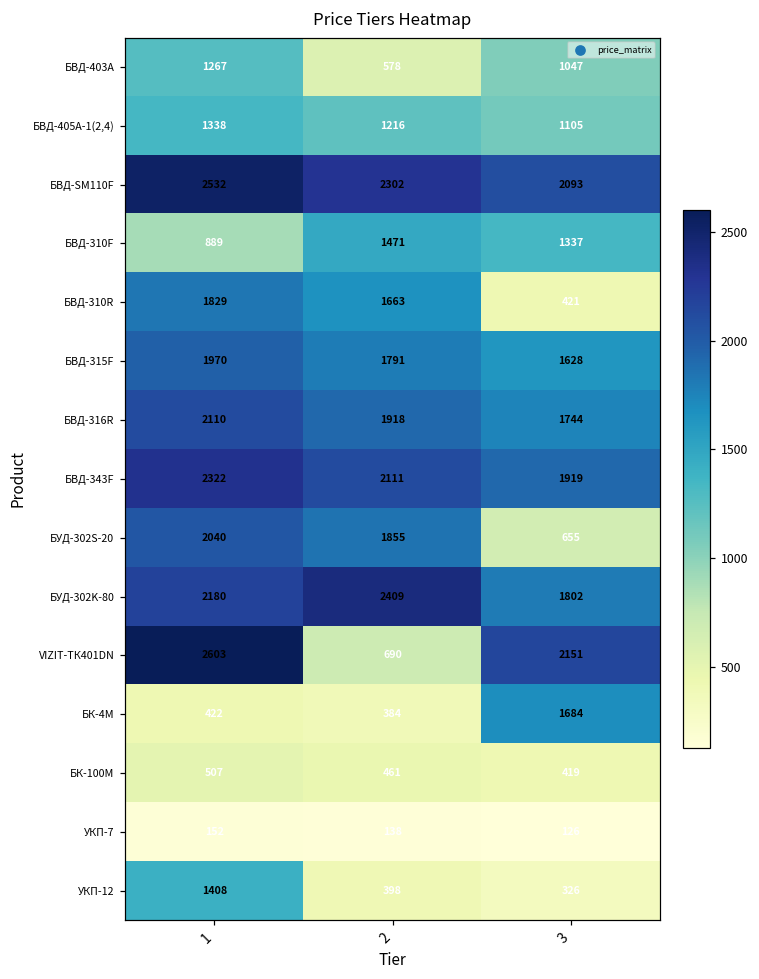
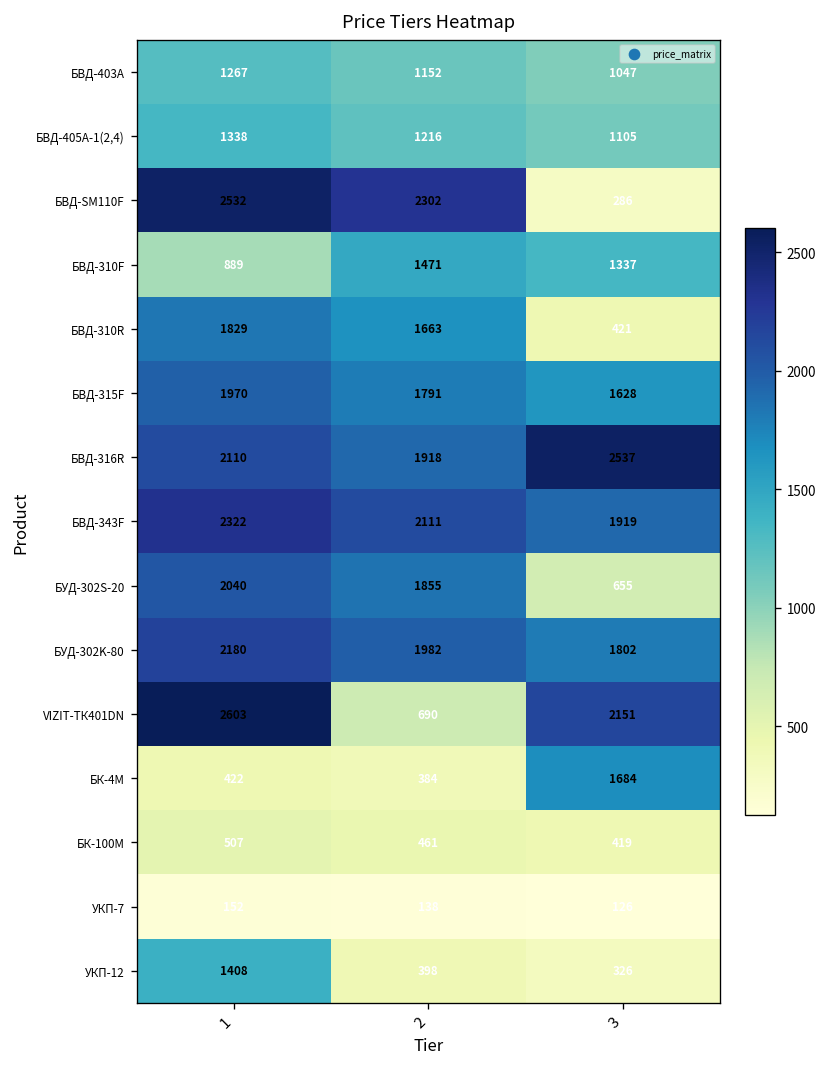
  {
    "БВД-403А": {
      "1": 1267,
-     "2": 578,
+     "2": 1152,
      "3": 1047
    },
    "БВД-405А-1(2,4)": {
      "1": 1338,
      "2": 1216,
      "3": 1105
    },
    "БВД-SM110F": {
      "1": 2532,
      "2": 2302,
-     "3": 2093
+     "3": 286
    },
    "БВД-310F": {
      "1": 889,
      "2": 1471,
      "3": 1337
    },
    "БВД-310R": {
      "1": 1829,
      "2": 1663,
      "3": 421
    },
    "БВД-315F": {
      "1": 1970,
      "2": 1791,
      "3": 1628
    },
    "БВД-316R": {
      "1": 2110,
      "2": 1918,
-     "3": 1744
+     "3": 2537
    },
    "БВД-343F": {
      "1": 2322,
      "2": 2111,
      "3": 1919
    },
    "БУД-302S-20": {
      "1": 2040,
      "2": 1855,
      "3": 655
    },
    "БУД-302K-80": {
      "1": 2180,
-     "2": 2409,
+     "2": 1982,
      "3": 1802
    },
    "VIZIT-TК401DN": {
      "1": 2603,
      "2": 690,
      "3": 2151
    },
    "БК-4M": {
      "1": 422,
      "2": 384,
      "3": 1684
    },
    "БК-100M": {
      "1": 507,
      "2": 461,
      "3": 419
    },
    "УКП-12": {
      "1": 1408,
      "2": 398,
      "3": 326
    }
  }
